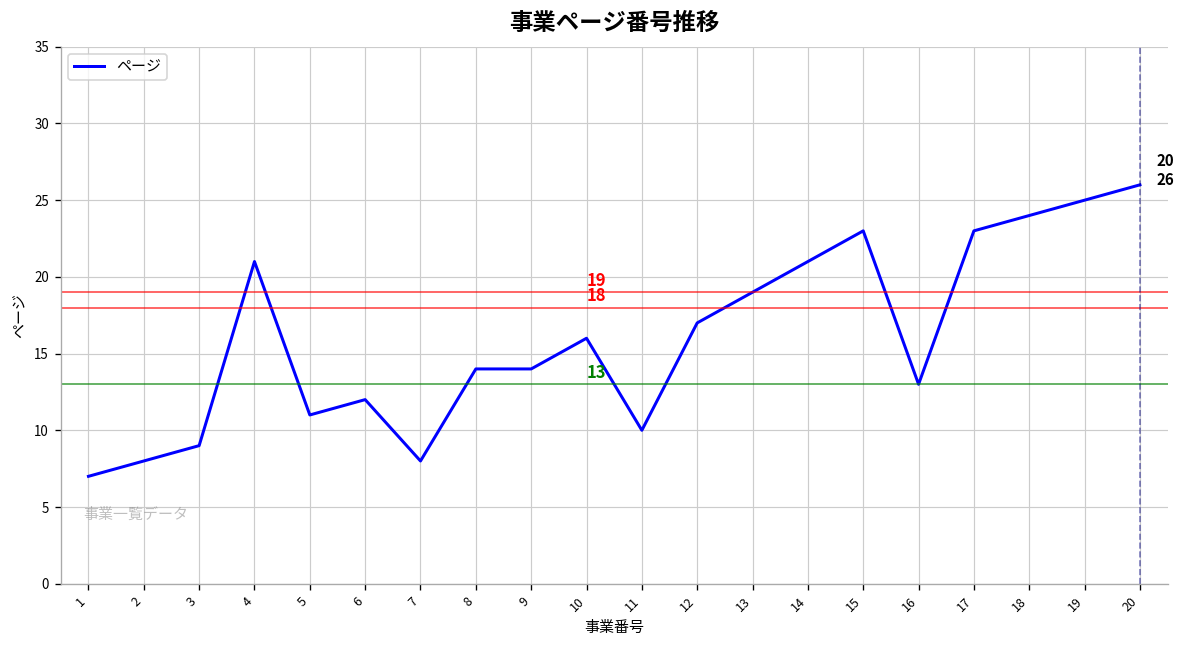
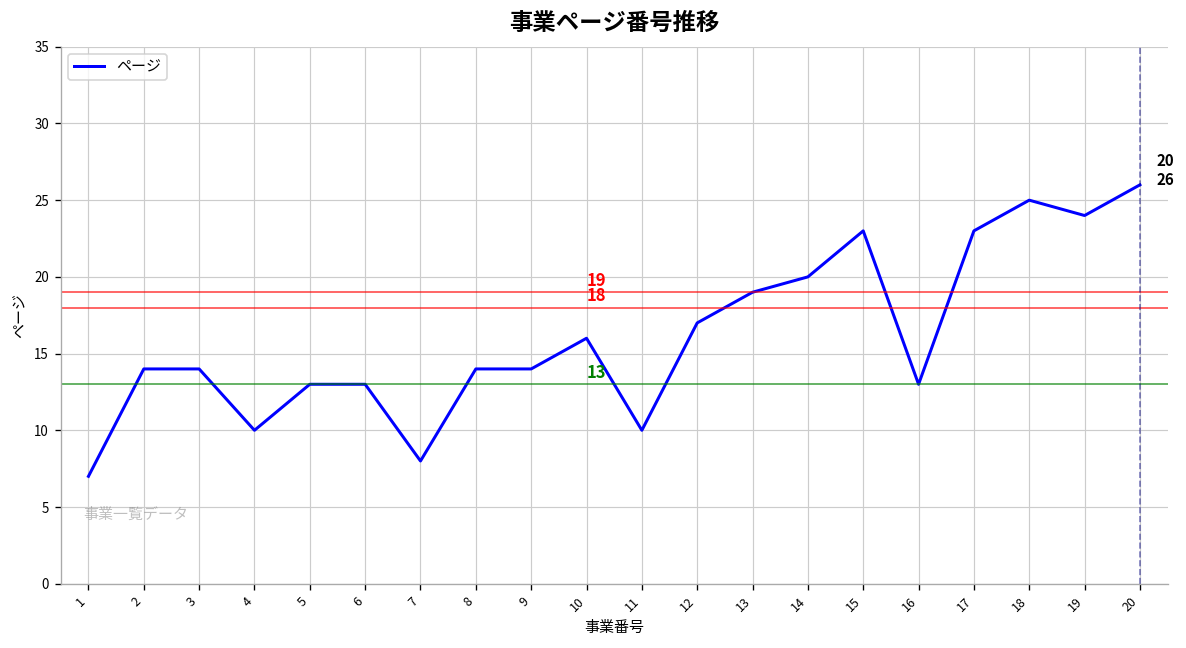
  {
    "1": 7,
-   "2": 8,
-   "3": 9,
-   "4": 21,
-   "5": 11,
-   "6": 12,
+   "2": 14,
+   "3": 14,
+   "4": 10,
+   "5": 13,
+   "6": 13,
    "7": 8,
    "8": 14,
    "9": 14,
    "11": 10,
    "12": 17,
    "13": 19,
-   "14": 21,
+   "14": 20,
    "15": 23,
    "16": 13,
    "17": 23,
-   "18": 24,
-   "19": 25
+   "18": 25,
+   "19": 24
  }
